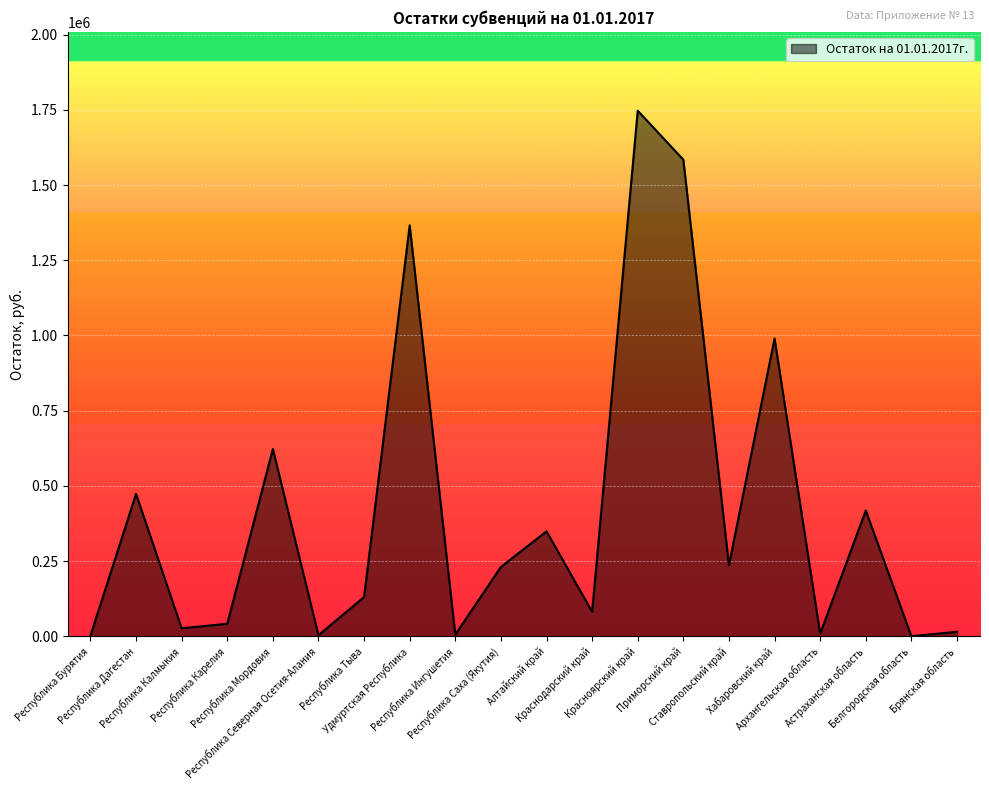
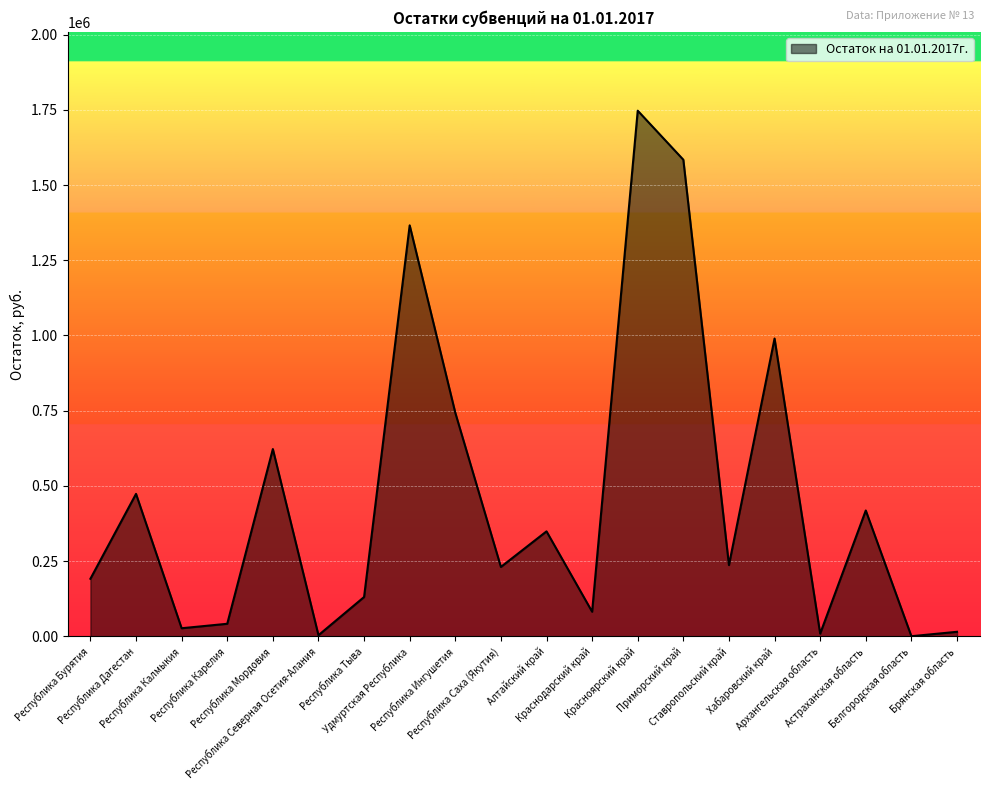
  {
-   "Республика Бурятия": 0,
+   "Республика Бурятия": 190000,
    "Республика Дагестан": 470000,
    "Республика Калмыкия": 30000,
    "Республика Карелия": 40000,
    "Республика Мордовия": 620000,
    "Республика Северная Осетия-Алания": 0,
    "Республика Тыва": 130000,
    "Удмуртская Республика": 1370000,
-   "Республика Ингушетия": 10000,
+   "Республика Ингушетия": 740000,
    "Республика Саха (Якутия)": 230000,
    "Алтайский край": 350000,
    "Краснодарский край": 80000,
    "Красноярский край": 1750000,
    "Приморский край": 1580000,
    "Ставропольский край": 240000,
    "Хабаровский край": 990000,
    "Архангельская область": 10000,
    "Астраханская область": 420000,
    "Белгородская область": 0,
    "Брянская область": 10000
  }
